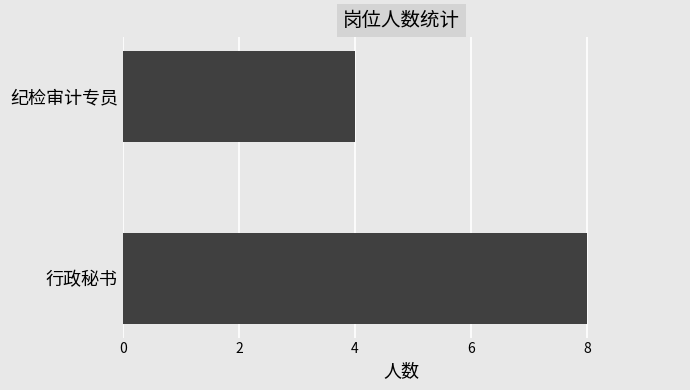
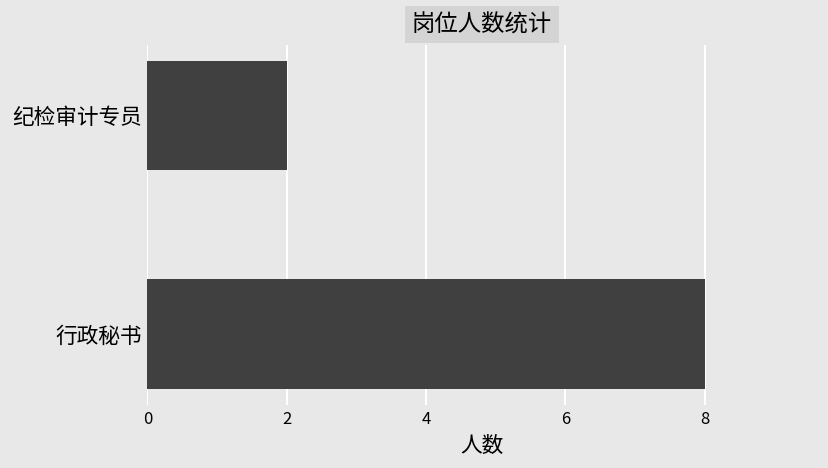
  {
-   "纪检审计专员": 4,
+   "纪检审计专员": 2,
    "行政秘书": 8
  }
